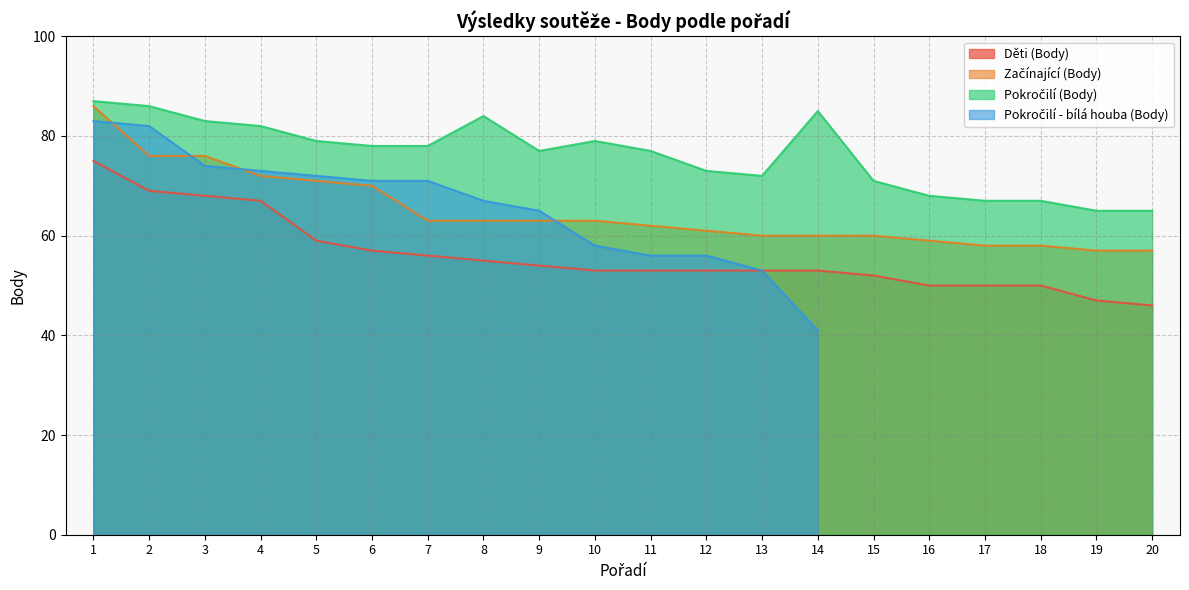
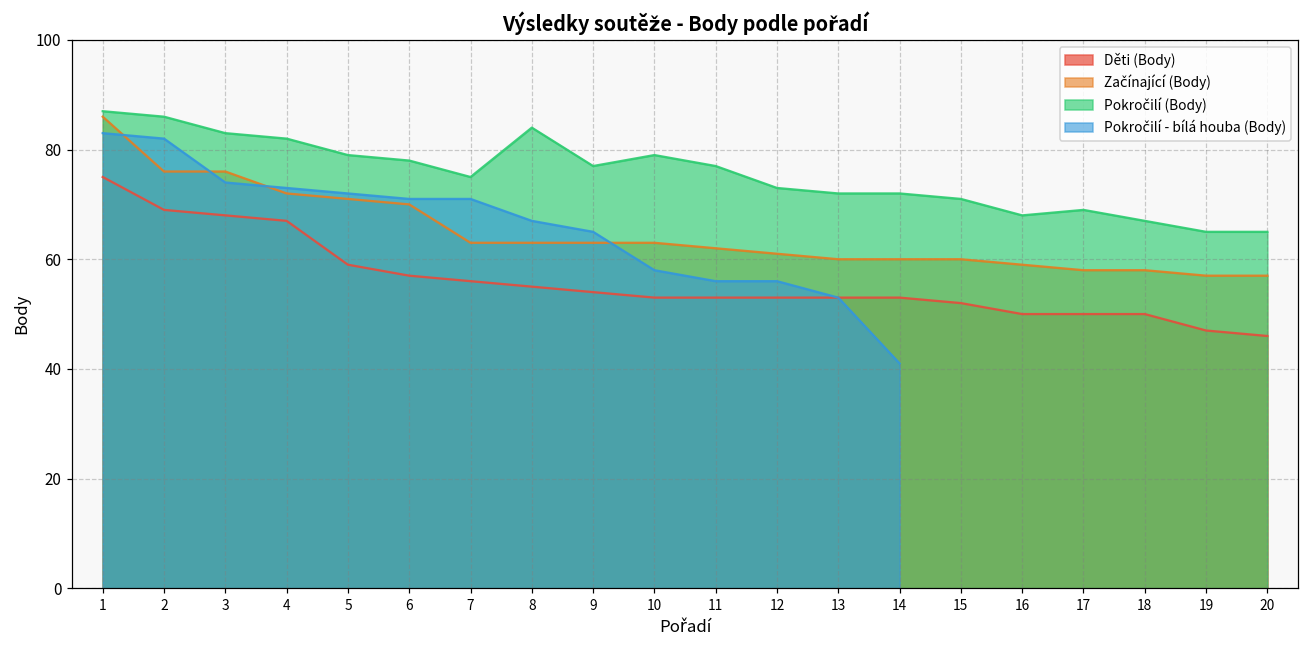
  {
    "Pokročilí (Body)": {
      "1": 87,
      "2": 86,
      "3": 83,
      "4": 82,
      "5": 79,
      "6": 78,
-     "7": 78,
+     "7": 75,
      "8": 84,
      "9": 77,
      "10": 79,
      "11": 77,
      "12": 73,
      "13": 72,
-     "14": 85,
+     "14": 72,
      "15": 71,
      "16": 68,
-     "17": 67,
+     "17": 69,
      "18": 67,
      "19": 65,
      "20": 65
    },
    "Pokročilí - bílá houba (Body)": {
      "1": 83,
      "2": 82,
      "3": 74,
      "4": 73,
      "5": 72,
      "6": 71,
      "7": 71,
      "8": 67,
      "9": 65,
      "10": 58,
      "11": 56,
      "12": 56,
      "14": 41
    }
  }
